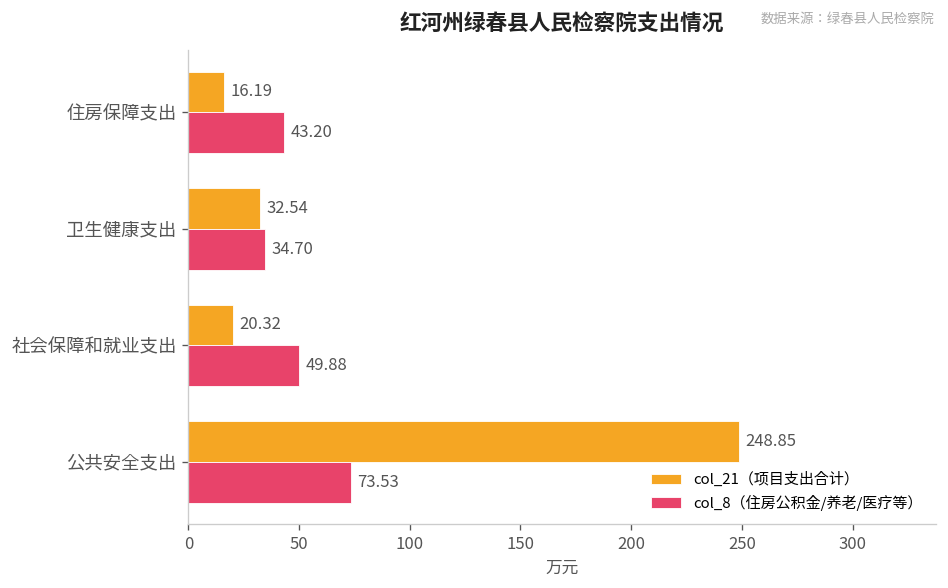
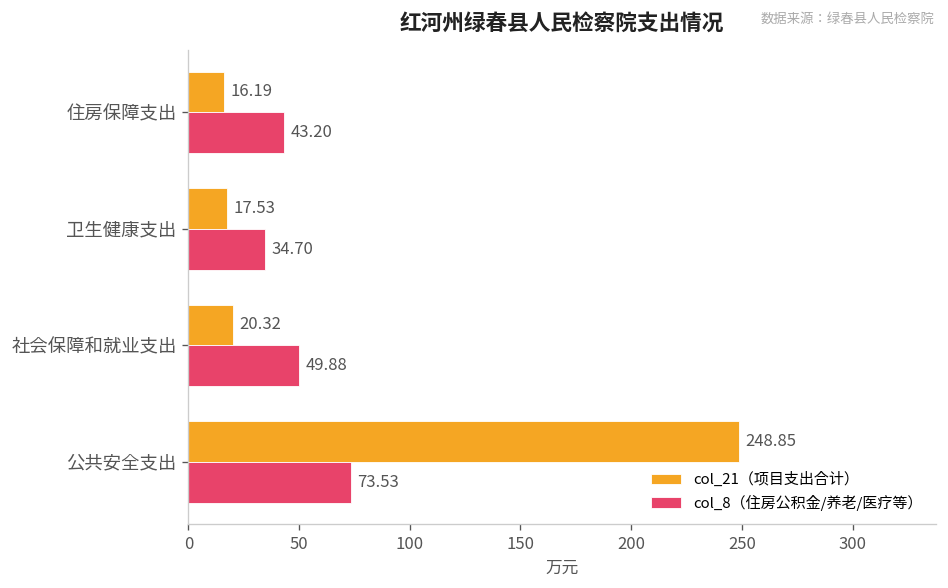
  {
    "col_21（项目支出合计）": {
      "住房保障支出": 16.19,
-     "卫生健康支出": 32.54,
+     "卫生健康支出": 17.53,
      "社会保障和就业支出": 20.32,
      "公共安全支出": 248.85
    },
    "col_8（住房公积金/养老/医疗等）": {
      "住房保障支出": 43.20,
      "卫生健康支出": 34.70,
      "社会保障和就业支出": 49.88,
      "公共安全支出": 73.53
    }
  }
